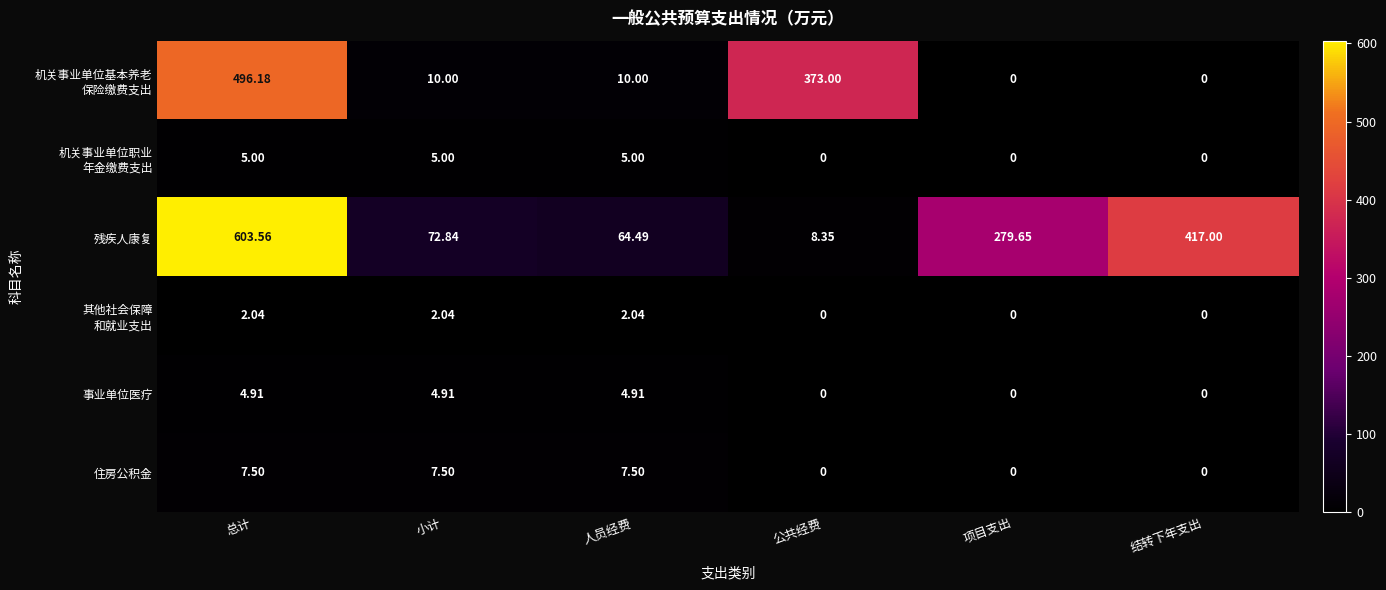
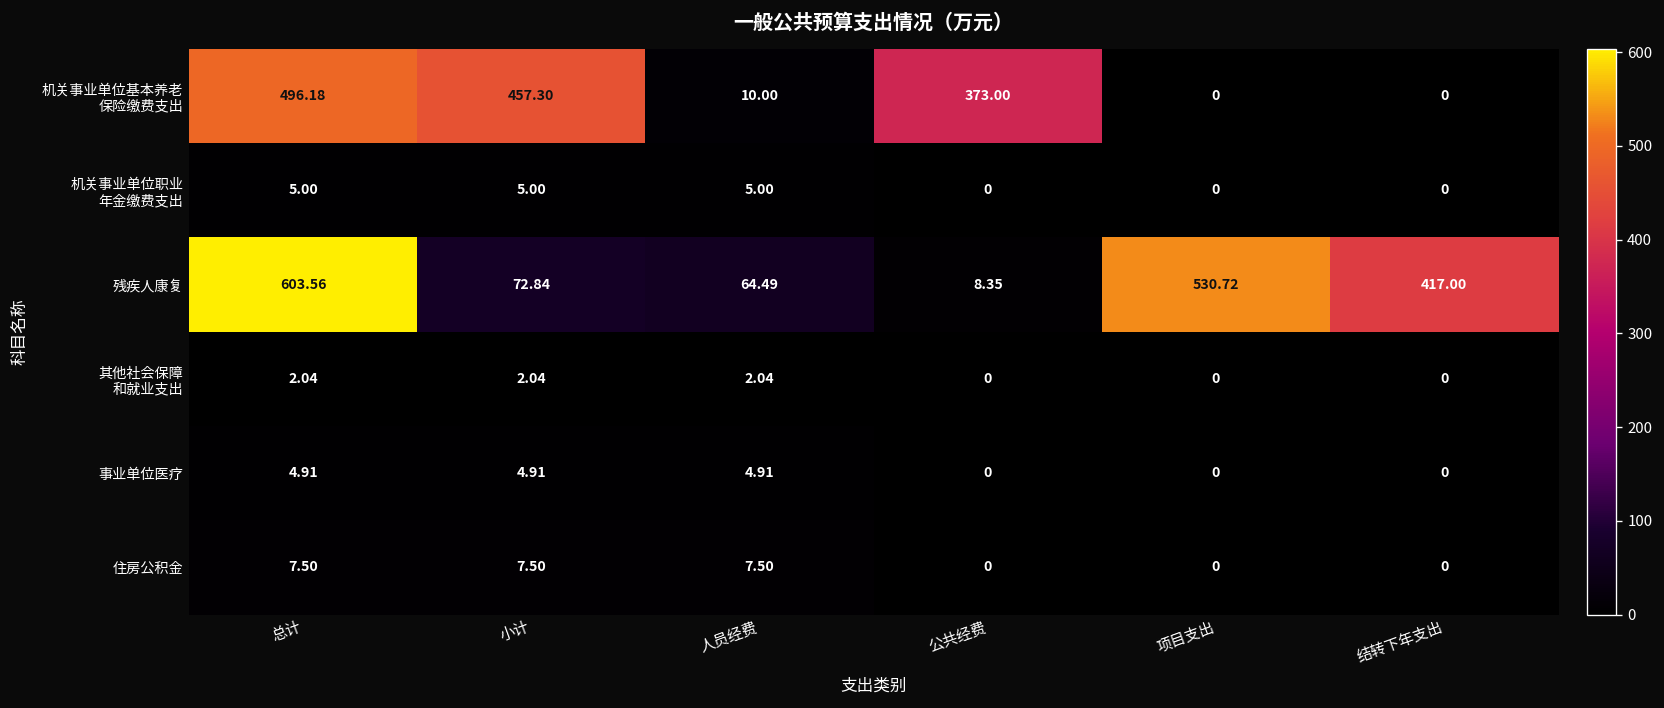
  {
    "机关事业单位基本养老 保险缴费支出": {
      "总计": 496.18,
-     "小计": 10.00,
+     "小计": 457.30,
      "人员经费": 10.00,
      "公共经费": 373.00,
      "项目支出": 0,
      "结转下年支出": 0
    },
    "机关事业单位职业 年金缴费支出": {
      "总计": 5.00,
      "小计": 5.00,
      "人员经费": 5.00,
      "公共经费": 0,
      "项目支出": 0,
      "结转下年支出": 0
    },
    "残疾人康复": {
      "总计": 603.56,
      "小计": 72.84,
      "人员经费": 64.49,
      "公共经费": 8.35,
-     "项目支出": 279.65,
+     "项目支出": 530.72,
      "结转下年支出": 417.00
    },
    "其他社会保障 和就业支出": {
      "总计": 2.04,
      "小计": 2.04,
      "人员经费": 2.04,
      "公共经费": 0,
      "项目支出": 0,
      "结转下年支出": 0
    },
    "事业单位医疗": {
      "总计": 4.91,
      "小计": 4.91,
      "人员经费": 4.91,
      "公共经费": 0,
      "项目支出": 0,
      "结转下年支出": 0
    },
    "住房公积金": {
      "总计": 7.50,
      "小计": 7.50,
      "人员经费": 7.50,
      "公共经费": 0,
      "项目支出": 0,
      "结转下年支出": 0
    }
  }
